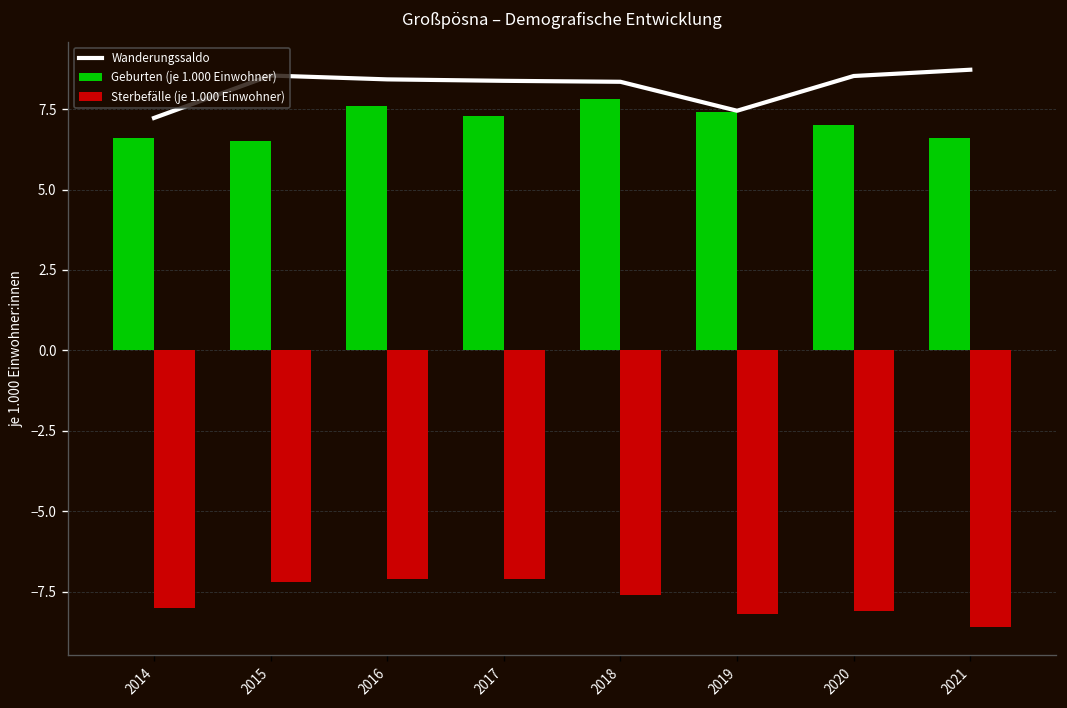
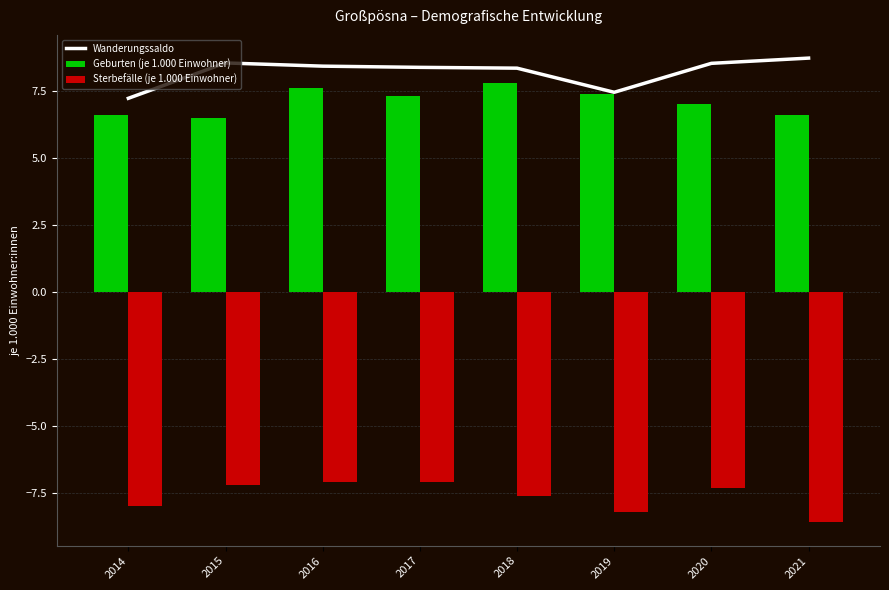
  {
    "Geburten (je 1.000 Einwohner)": {
      "2014": 6.6,
      "2015": 6.5,
      "2016": 7.6,
      "2017": 7.3,
      "2018": 7.8,
      "2019": 7.4,
      "2020": 7.0,
      "2021": 6.6
    },
    "Wanderungssaldo": {
      "2014": 7.2,
      "2016": 8.4,
      "2017": 8.4,
      "2018": 8.4,
      "2019": 7.5,
      "2020": 8.5,
      "2021": 8.7
    },
    "Sterbefälle (je 1.000 Einwohner)": {
      "2014": -8.0,
      "2015": -7.2,
      "2016": -7.1,
      "2017": -7.1,
      "2018": -7.6,
      "2019": -8.2,
-     "2020": -8.1,
+     "2020": -7.3,
      "2021": -8.6
    }
  }
